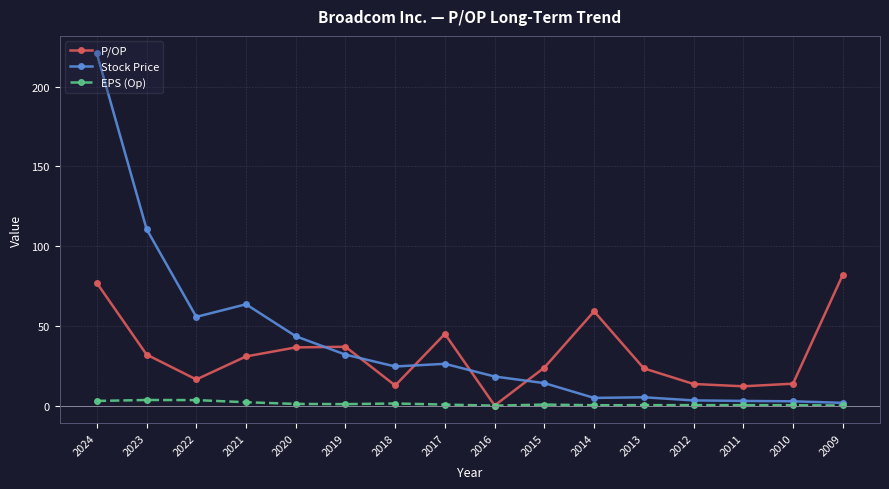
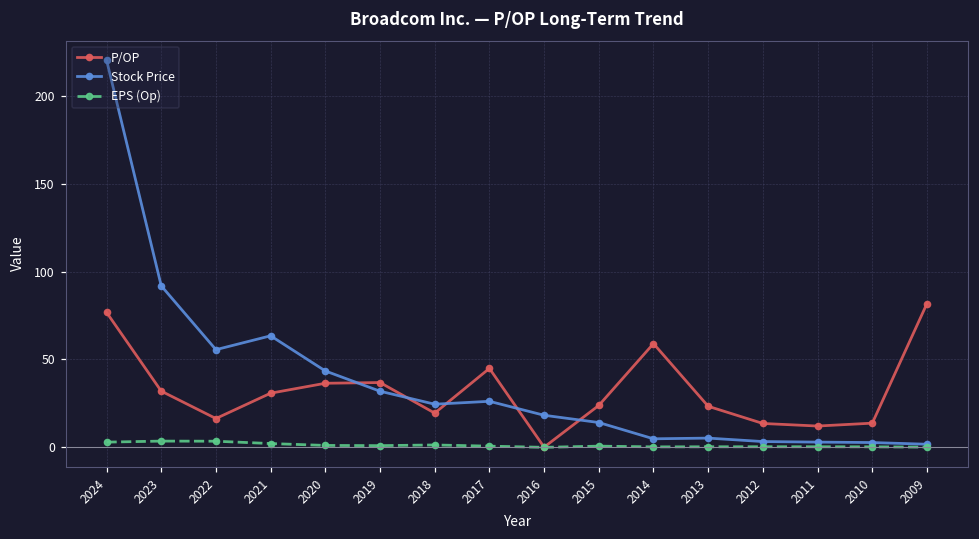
  {
    "P/OP": {
      "2024": 77,
      "2023": 32,
      "2022": 16,
      "2021": 31,
      "2020": 36,
      "2019": 37,
-     "2018": 13,
+     "2018": 19,
      "2017": 45,
      "2015": 24,
      "2014": 59,
      "2013": 23,
      "2012": 14,
      "2011": 12,
      "2010": 14,
      "2009": 82
    },
    "Stock Price": {
-     "2023": 111,
+     "2023": 92,
      "2022": 56,
      "2021": 64,
      "2020": 43,
      "2019": 32,
      "2018": 24,
      "2017": 26,
      "2016": 18,
      "2015": 14,
      "2014": 5,
      "2013": 5,
      "2012": 3,
      "2011": 3,
      "2010": 3,
      "2009": 2
    },
    "EPS (Op)": {
      "2024": 3,
      "2023": 3,
      "2022": 3,
      "2021": 2,
      "2020": 1,
      "2019": 1,
      "2018": 1,
      "2017": 1,
      "2015": 1,
      "2014": 0,
      "2013": 0,
      "2012": 0,
      "2011": 0,
      "2010": 0,
      "2009": 0
    }
  }
